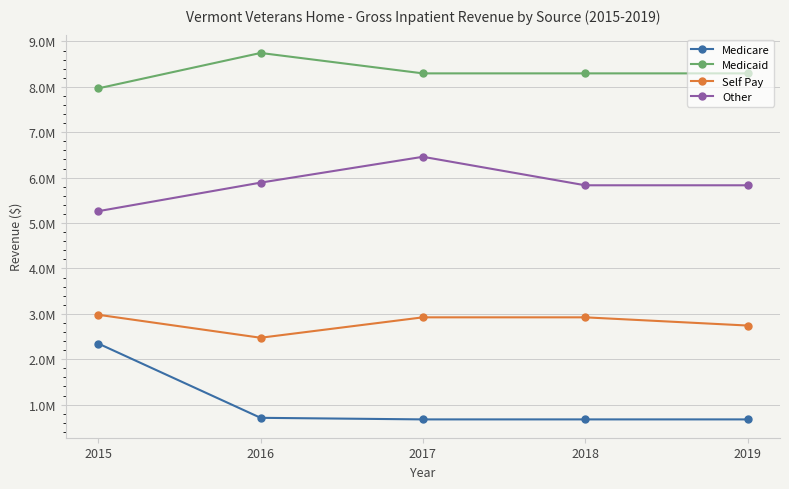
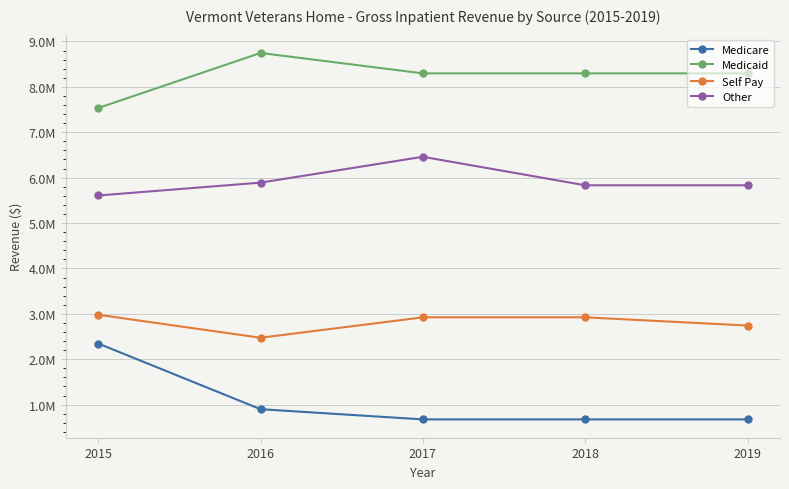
  {
    "Medicare": {
      "2015": 2300000,
-     "2016": 700000,
+     "2016": 900000,
      "2017": 700000,
      "2018": 700000,
      "2019": 700000
    },
    "Medicaid": {
-     "2015": 8000000,
+     "2015": 7500000,
      "2016": 8700000,
      "2017": 8300000,
      "2018": 8300000
    },
    "Self Pay": {
      "2015": 3000000,
      "2016": 2500000,
      "2017": 2900000,
      "2018": 2900000,
      "2019": 2700000
    },
    "Other": {
-     "2015": 5300000,
+     "2015": 5600000,
      "2016": 5900000,
      "2017": 6500000,
      "2018": 5800000,
      "2019": 5800000
    }
  }
